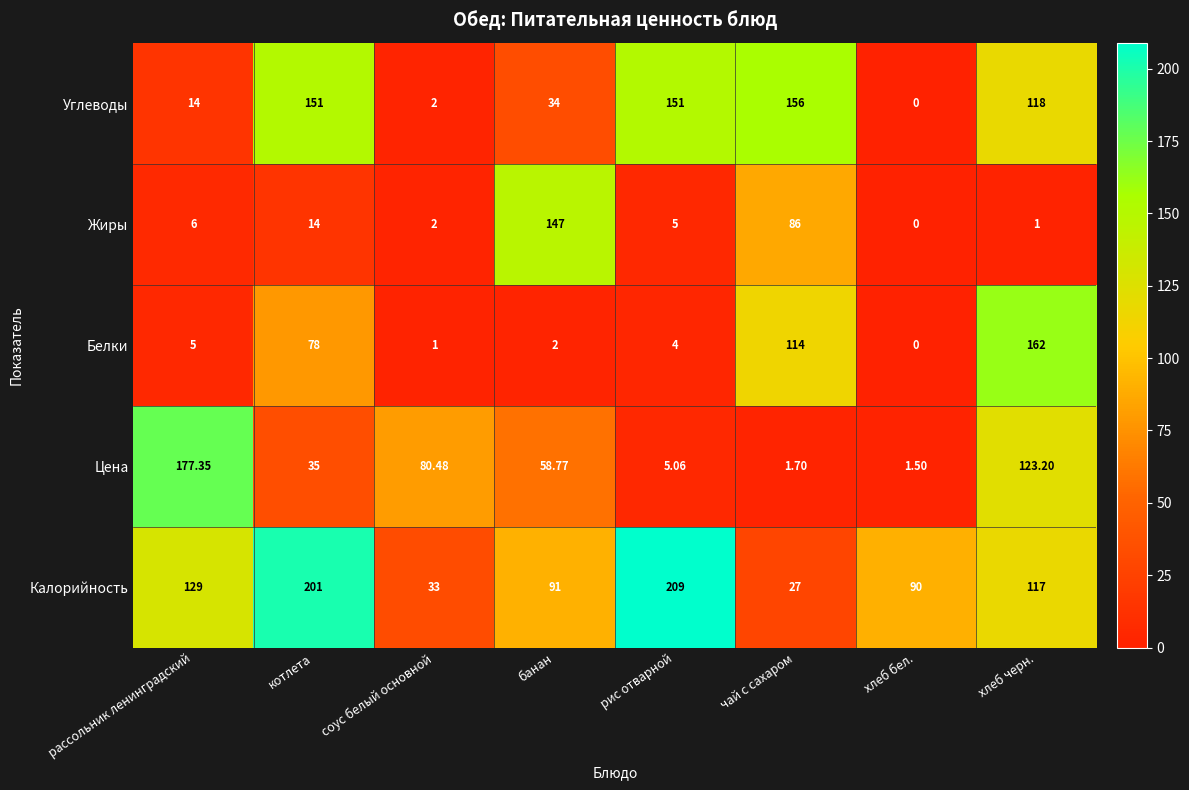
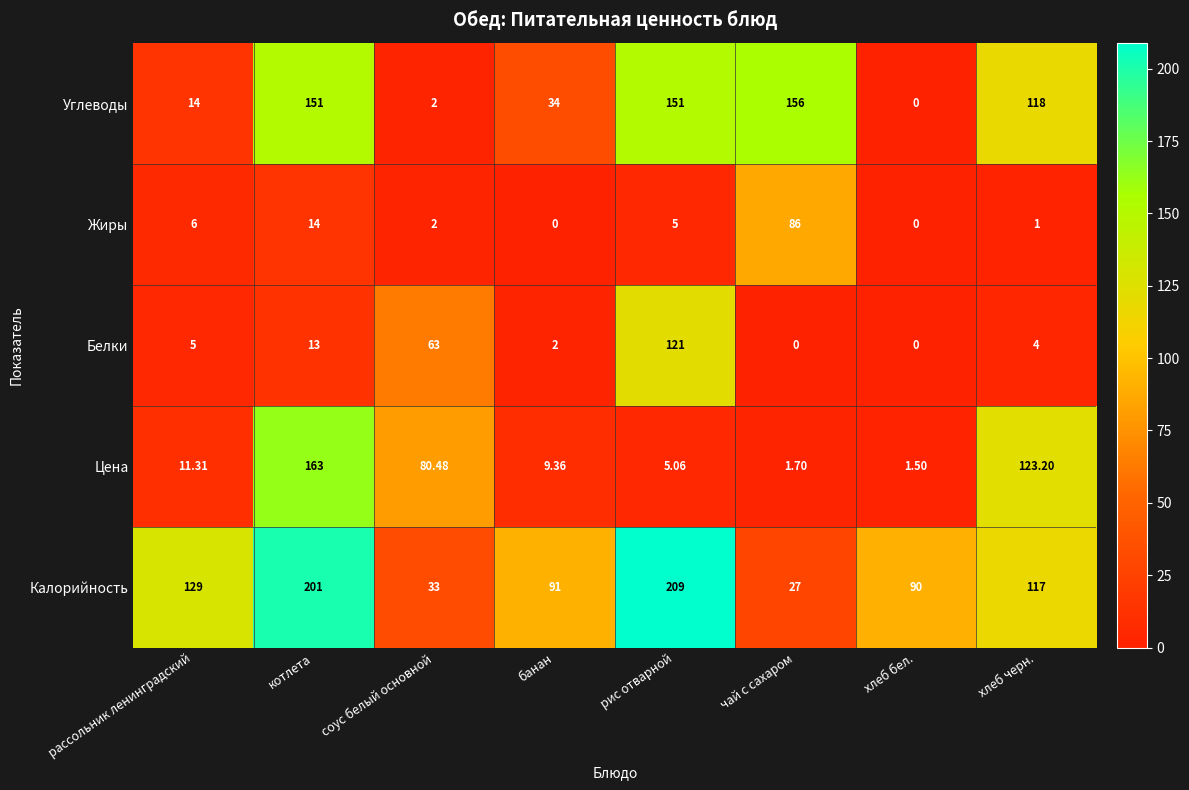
  {
    "Углеводы": {
      "рассольник ленинградский": 14,
      "котлета": 151,
      "соус белый основной": 2,
      "банан": 34,
      "рис отварной": 151,
      "чай с сахаром": 156,
      "хлеб бел.": 0,
      "хлеб черн.": 118
    },
    "Жиры": {
      "рассольник ленинградский": 6,
      "котлета": 14,
      "соус белый основной": 2,
-     "банан": 147,
+     "банан": 0,
      "рис отварной": 5,
      "чай с сахаром": 86,
      "хлеб бел.": 0,
      "хлеб черн.": 1
    },
    "Белки": {
      "рассольник ленинградский": 5,
-     "котлета": 78,
-     "соус белый основной": 1,
+     "котлета": 13,
+     "соус белый основной": 63,
      "банан": 2,
-     "рис отварной": 4,
-     "чай с сахаром": 114,
+     "рис отварной": 121,
+     "чай с сахаром": 0,
      "хлеб бел.": 0,
-     "хлеб черн.": 162
+     "хлеб черн.": 4
    },
    "Цена": {
-     "рассольник ленинградский": 177.35,
-     "котлета": 35,
+     "рассольник ленинградский": 11.31,
+     "котлета": 163,
      "соус белый основной": 80.48,
-     "банан": 58.77,
+     "банан": 9.36,
      "рис отварной": 5.06,
      "чай с сахаром": 1.70,
      "хлеб бел.": 1.50,
      "хлеб черн.": 123.20
    },
    "Калорийность": {
      "рассольник ленинградский": 129,
      "котлета": 201,
      "соус белый основной": 33,
      "банан": 91,
      "рис отварной": 209,
      "чай с сахаром": 27,
      "хлеб бел.": 90,
      "хлеб черн.": 117
    }
  }
